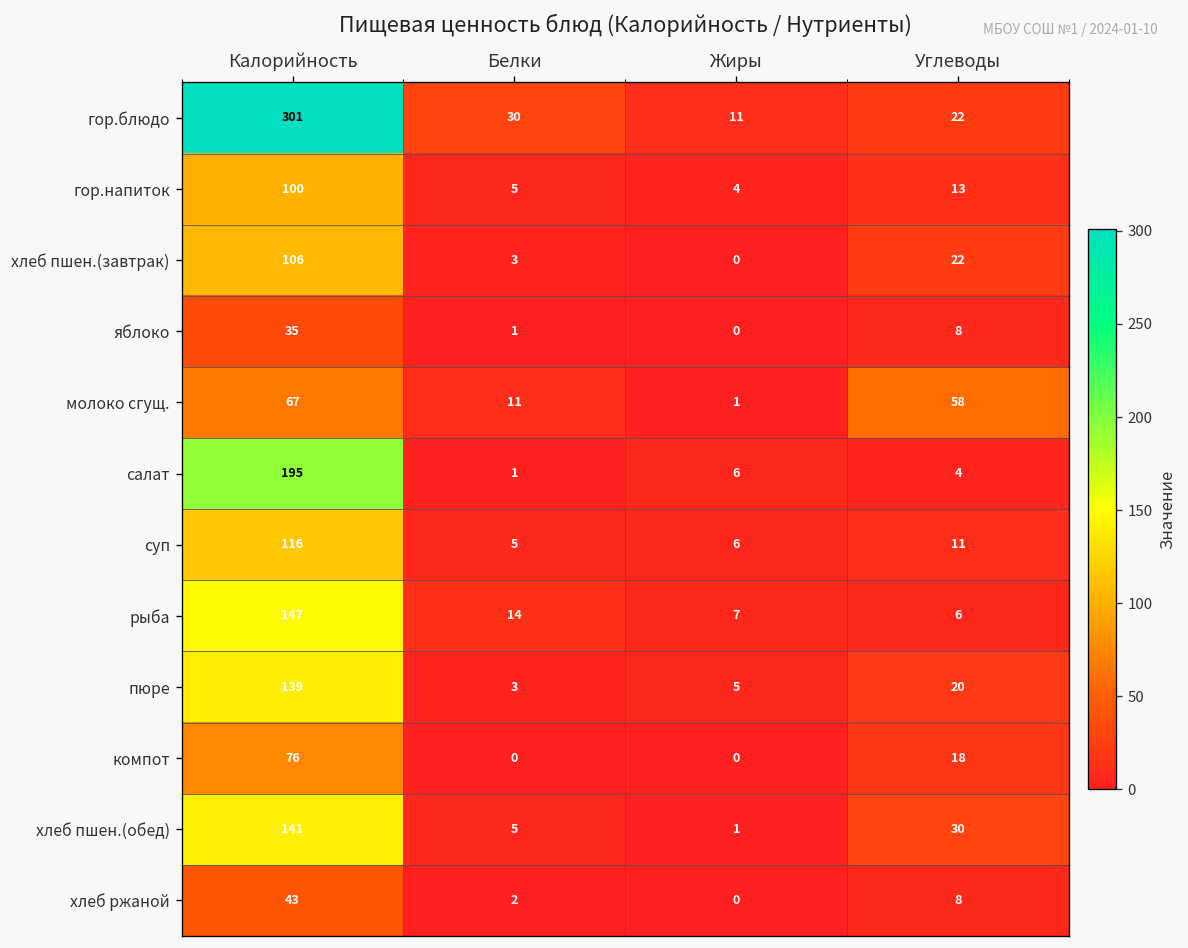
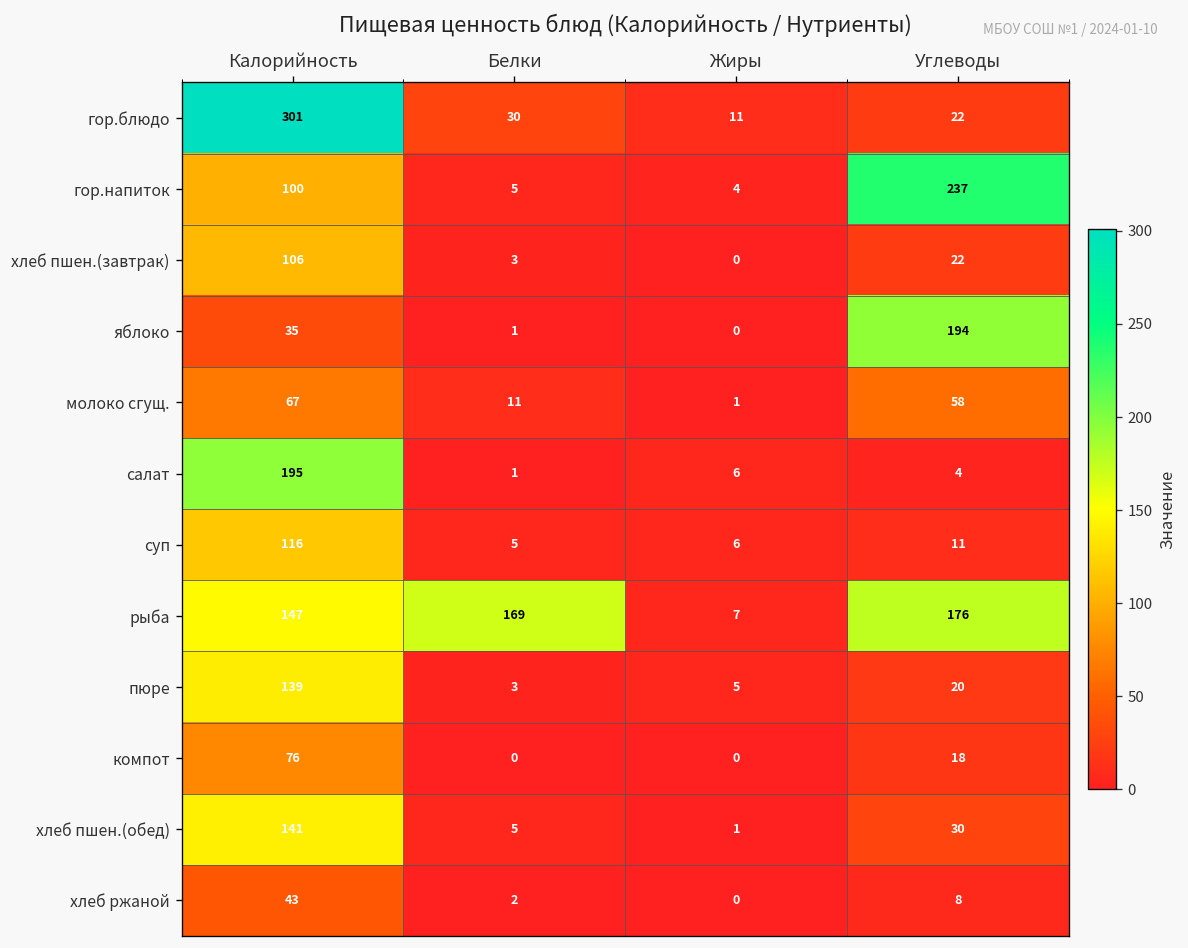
  {
    "гор.блюдо": {
      "Калорийность": 301,
      "Белки": 30,
      "Жиры": 11,
      "Углеводы": 22
    },
    "гор.напиток": {
      "Калорийность": 100,
      "Белки": 5,
      "Жиры": 4,
-     "Углеводы": 13
+     "Углеводы": 237
    },
    "хлеб пшен.(завтрак)": {
      "Калорийность": 106,
      "Белки": 3,
      "Жиры": 0,
      "Углеводы": 22
    },
    "яблоко": {
      "Калорийность": 35,
      "Белки": 1,
      "Жиры": 0,
-     "Углеводы": 8
+     "Углеводы": 194
    },
    "молоко сгущ.": {
      "Калорийность": 67,
      "Белки": 11,
      "Жиры": 1,
      "Углеводы": 58
    },
    "салат": {
      "Калорийность": 195,
      "Белки": 1,
      "Жиры": 6,
      "Углеводы": 4
    },
    "суп": {
      "Калорийность": 116,
      "Белки": 5,
      "Жиры": 6,
      "Углеводы": 11
    },
    "рыба": {
      "Калорийность": 147,
-     "Белки": 14,
+     "Белки": 169,
      "Жиры": 7,
-     "Углеводы": 6
+     "Углеводы": 176
    },
    "пюре": {
      "Калорийность": 139,
      "Белки": 3,
      "Жиры": 5,
      "Углеводы": 20
    },
    "компот": {
      "Калорийность": 76,
      "Белки": 0,
      "Жиры": 0,
      "Углеводы": 18
    },
    "хлеб пшен.(обед)": {
      "Калорийность": 141,
      "Белки": 5,
      "Жиры": 1,
      "Углеводы": 30
    },
    "хлеб ржаной": {
      "Калорийность": 43,
      "Белки": 2,
      "Жиры": 0,
      "Углеводы": 8
    }
  }
